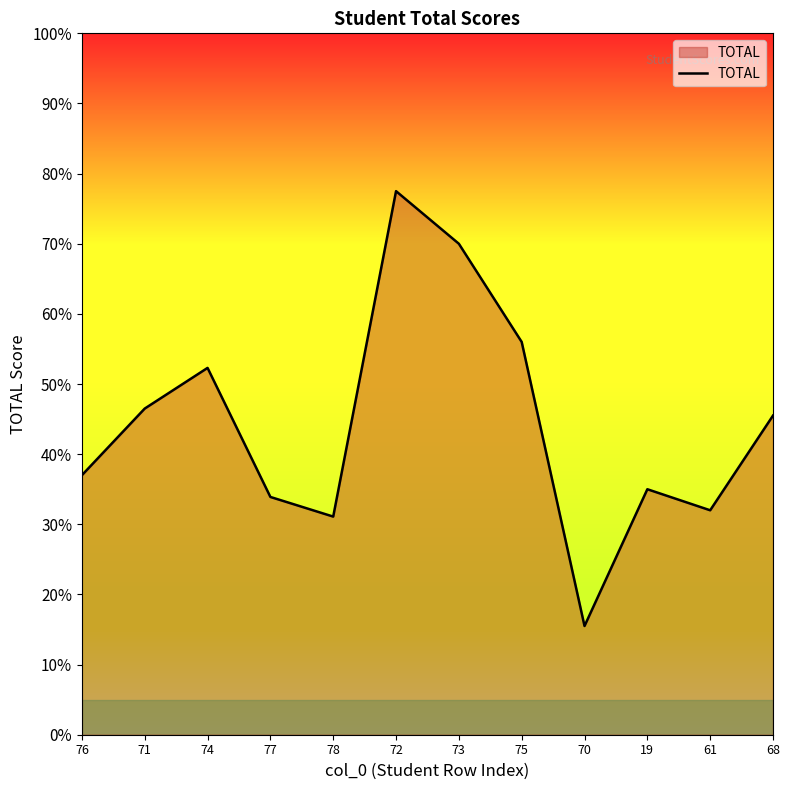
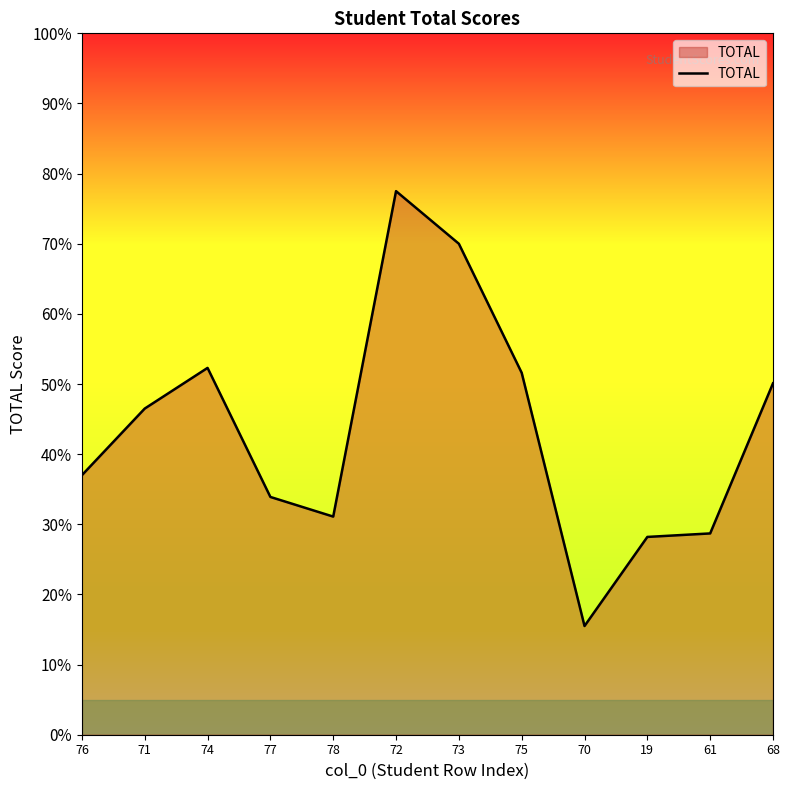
  {
    "76": "37%",
    "71": "47%",
    "74": "52%",
    "77": "34%",
    "78": "31%",
    "72": "78%",
    "73": "70%",
-   "75": "56%",
+   "75": "52%",
    "70": "16%",
-   "19": "35%",
-   "61": "32%",
-   "68": "46%"
+   "19": "28%",
+   "61": "29%",
+   "68": "50%"
  }
